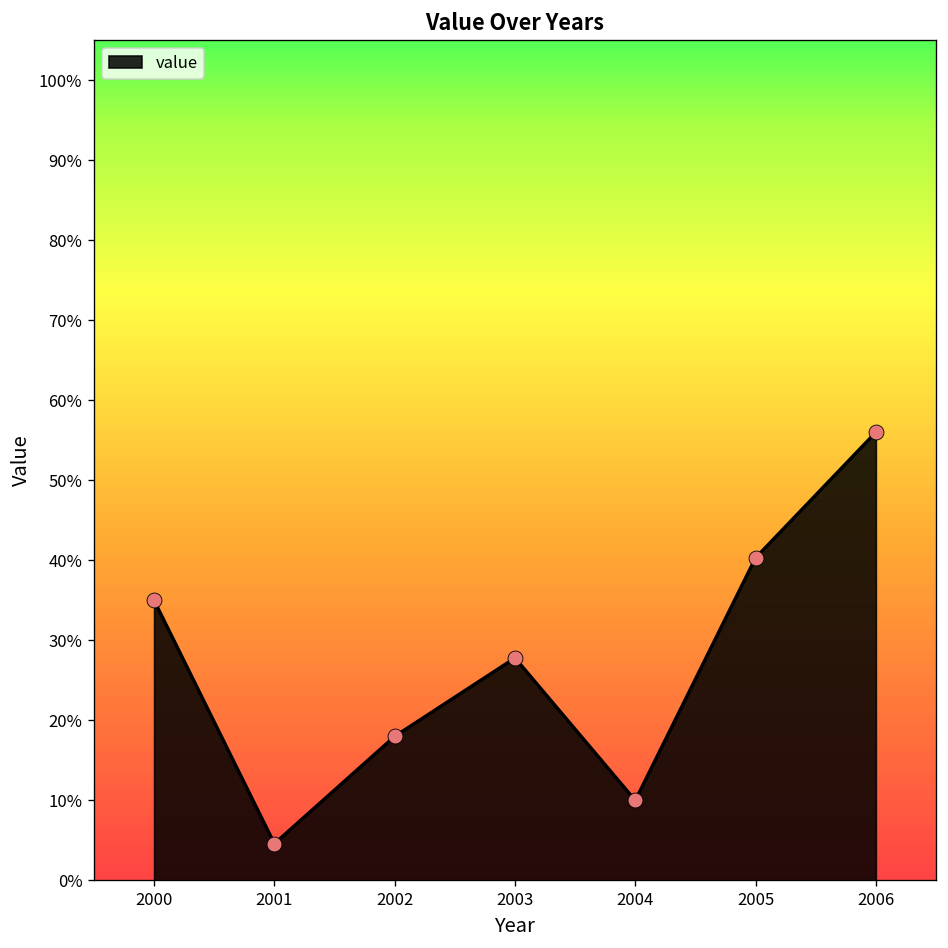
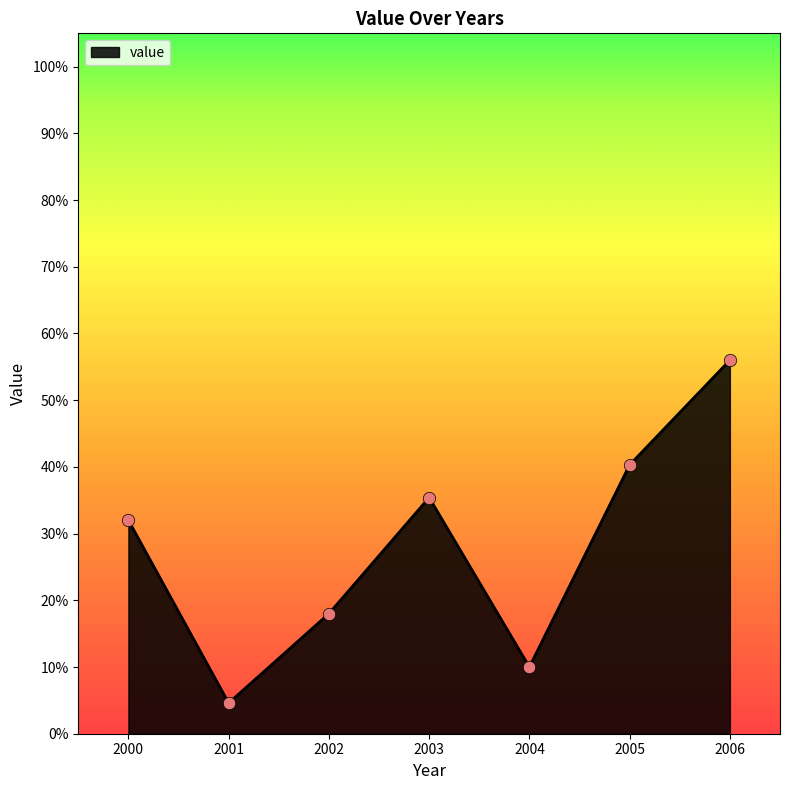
  {
-   "2000": "35%",
+   "2000": "32%",
    "2001": "5%",
    "2002": "18%",
-   "2003": "28%",
+   "2003": "35%",
    "2004": "10%",
    "2005": "40%",
    "2006": "56%"
  }
